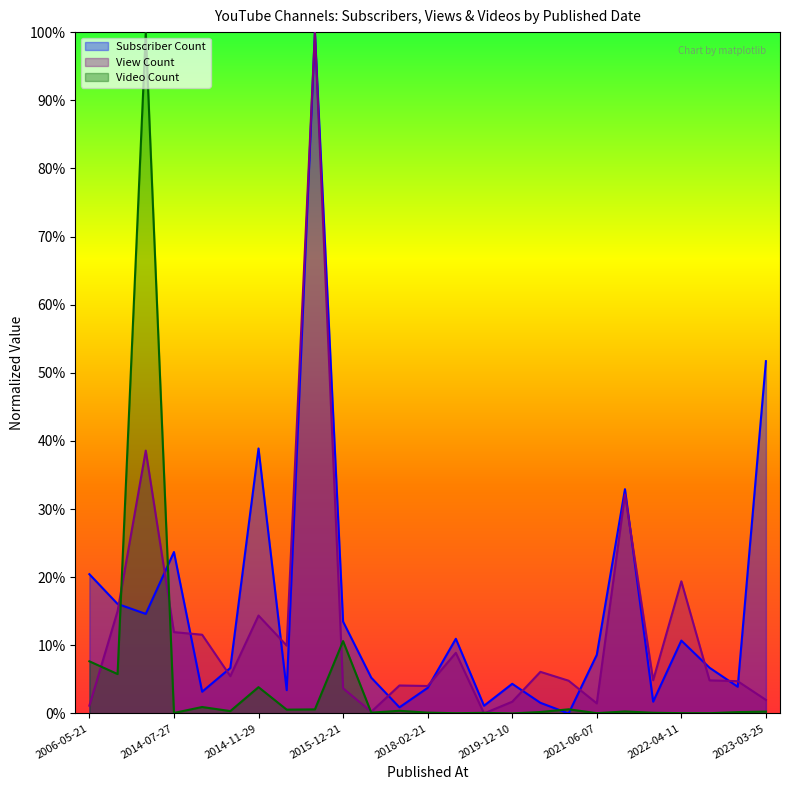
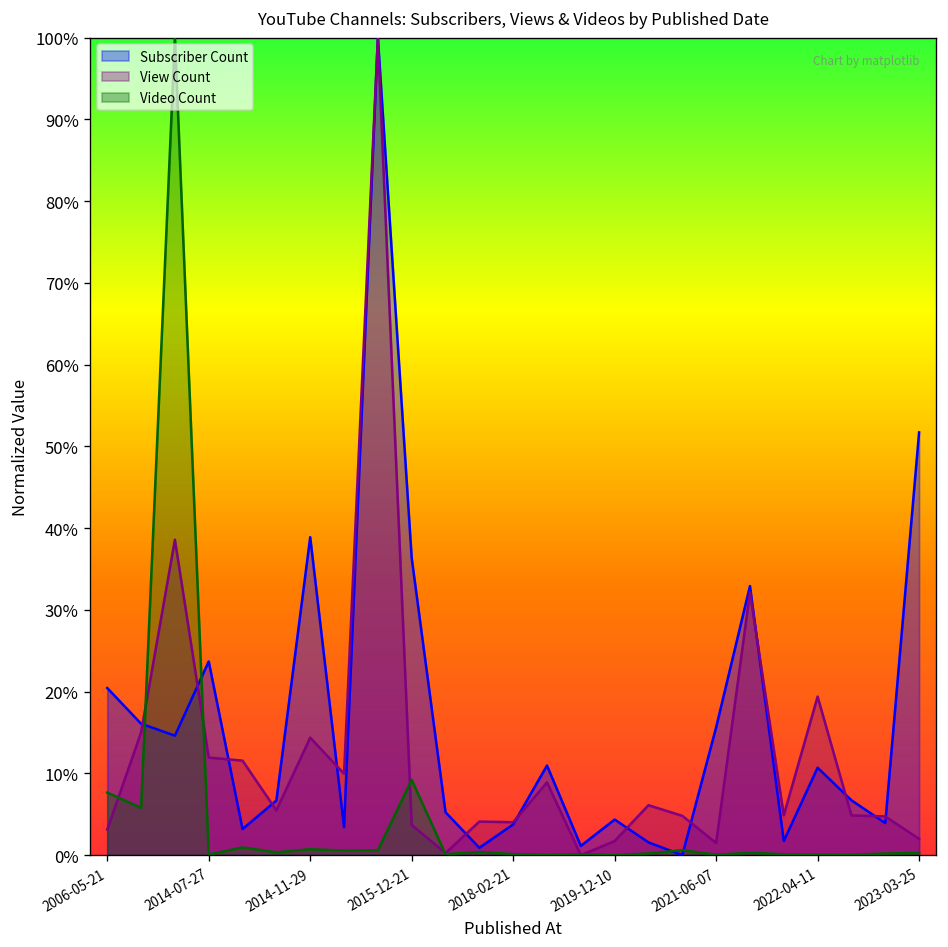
  {
    "Subscriber Count": {
      "2006-05-21": "20%",
      "2014-07-27": "24%",
      "2014-11-29": "39%",
-     "2015-12-21": "13%",
+     "2015-12-21": "36%",
      "2019-12-10": "4%",
-     "2021-06-07": "9%",
+     "2021-06-07": "16%",
      "2022-04-11": "11%",
      "2023-03-25": "52%"
    },
    "View Count": {
-     "2006-05-21": "1%",
+     "2006-05-21": "3%",
      "2014-07-27": "12%",
      "2014-11-29": "14%",
      "2015-12-21": "4%",
      "2019-12-10": "2%",
      "2021-06-07": "1%",
      "2022-04-11": "19%",
      "2023-03-25": "2%"
    },
    "Video Count": {
      "2006-05-21": "8%",
      "2014-07-27": "0%",
-     "2014-11-29": "4%",
-     "2015-12-21": "11%",
+     "2014-11-29": "1%",
+     "2015-12-21": "9%",
      "2018-02-21": "0%",
      "2019-12-10": "0%",
      "2021-06-07": "0%",
      "2022-04-11": "0%",
      "2023-03-25": "0%"
    }
  }
